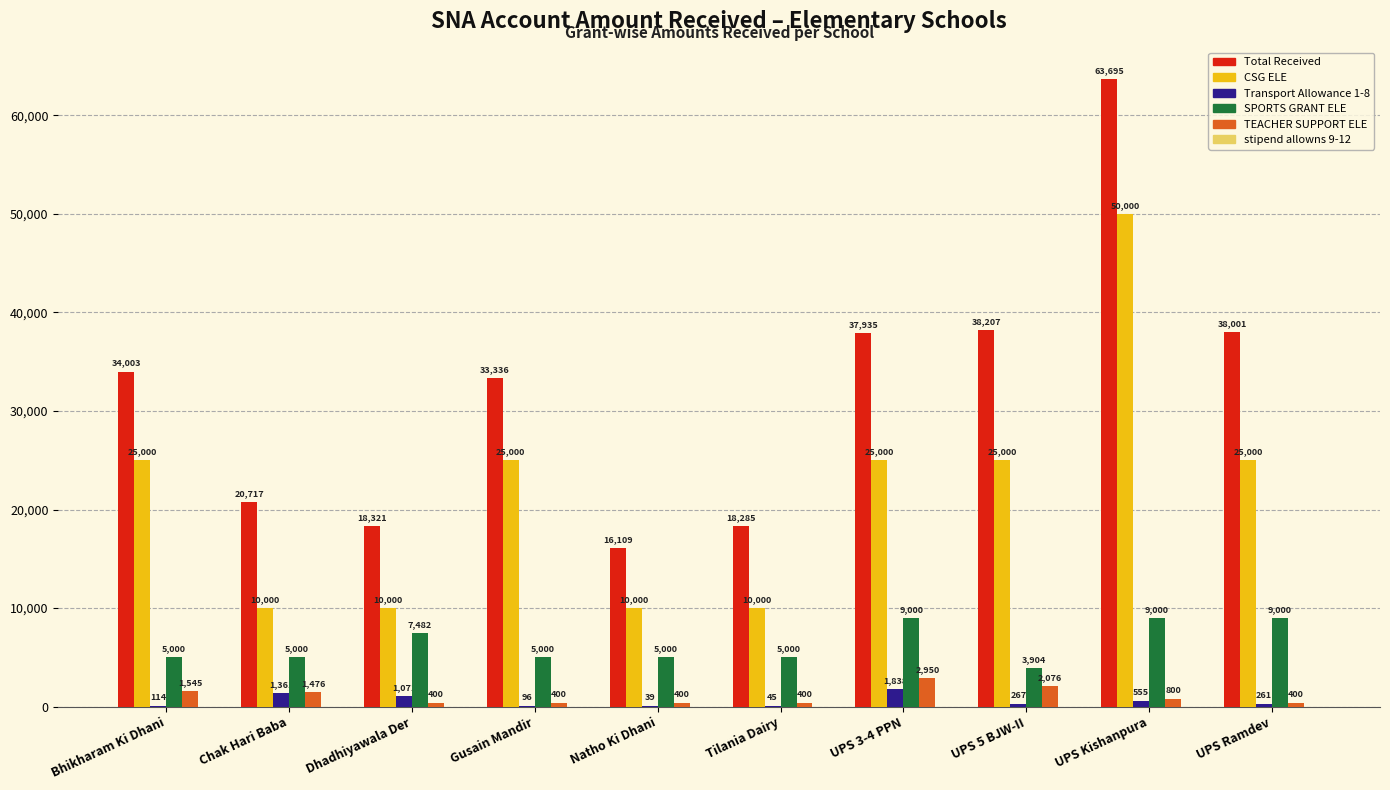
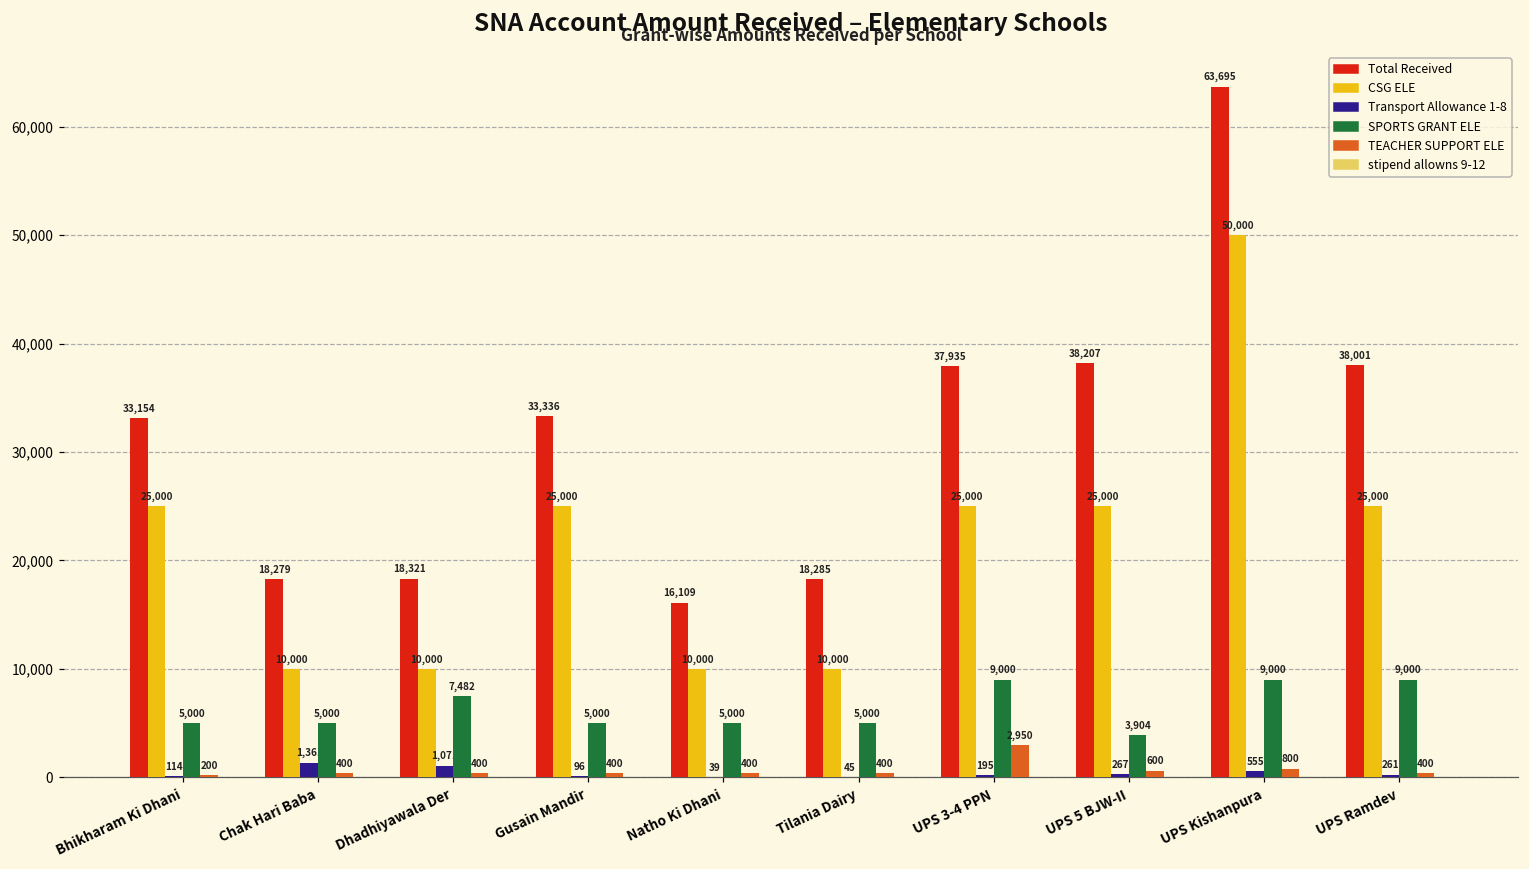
  {
    "Total Received": {
-     "Bhikharam Ki Dhani": "34,003",
-     "Chak Hari Baba": "20,717",
+     "Bhikharam Ki Dhani": "33,154",
+     "Chak Hari Baba": "18,279",
      "Dhadhiyawala Der": "18,321",
      "Gusain Mandir": "33,336",
      "Natho Ki Dhani": "16,109",
      "Tilania Dairy": "18,285",
      "UPS 3-4 PPN": "37,935",
      "UPS 5 BJW-II": "38,207",
      "UPS Kishanpura": "63,695",
      "UPS Ramdev": "38,001"
    },
    "CSG ELE": {
      "Bhikharam Ki Dhani": "25,000",
      "Chak Hari Baba": "10,000",
      "Dhadhiyawala Der": "10,000",
      "Gusain Mandir": "25,000",
      "Natho Ki Dhani": "10,000",
      "Tilania Dairy": "10,000",
      "UPS 3-4 PPN": "25,000",
      "UPS 5 BJW-II": "25,000",
      "UPS Kishanpura": "50,000",
      "UPS Ramdev": "25,000"
    },
    "Transport Allowance 1-8": {
      "Bhikharam Ki Dhani": "114",
      "Chak Hari Baba": "1,361",
      "Dhadhiyawala Der": "1,071",
      "Gusain Mandir": "96",
      "Natho Ki Dhani": "39",
      "Tilania Dairy": "45",
-     "UPS 3-4 PPN": "1,838",
+     "UPS 3-4 PPN": "195",
      "UPS 5 BJW-II": "267",
      "UPS Kishanpura": "555",
      "UPS Ramdev": "261"
    },
    "SPORTS GRANT ELE": {
      "Bhikharam Ki Dhani": "5,000",
      "Chak Hari Baba": "5,000",
      "Dhadhiyawala Der": "7,482",
      "Gusain Mandir": "5,000",
      "Natho Ki Dhani": "5,000",
      "Tilania Dairy": "5,000",
      "UPS 3-4 PPN": "9,000",
      "UPS 5 BJW-II": "3,904",
      "UPS Kishanpura": "9,000",
      "UPS Ramdev": "9,000"
    },
    "TEACHER SUPPORT ELE": {
-     "Bhikharam Ki Dhani": "1,545",
-     "Chak Hari Baba": "1,476",
+     "Bhikharam Ki Dhani": "200",
+     "Chak Hari Baba": "400",
      "Dhadhiyawala Der": "400",
      "Gusain Mandir": "400",
      "Natho Ki Dhani": "400",
      "Tilania Dairy": "400",
      "UPS 3-4 PPN": "2,950",
-     "UPS 5 BJW-II": "2,076",
+     "UPS 5 BJW-II": "600",
      "UPS Kishanpura": "800",
      "UPS Ramdev": "400"
    },
    "stipend allowns 9-12": {
      "Bhikharam Ki Dhani": "0",
      "Chak Hari Baba": "0",
      "Dhadhiyawala Der": "0",
      "Gusain Mandir": "0",
      "Natho Ki Dhani": "0",
      "Tilania Dairy": "0",
      "UPS 3-4 PPN": "0",
      "UPS 5 BJW-II": "0",
      "UPS Kishanpura": "0",
      "UPS Ramdev": "0"
    }
  }
